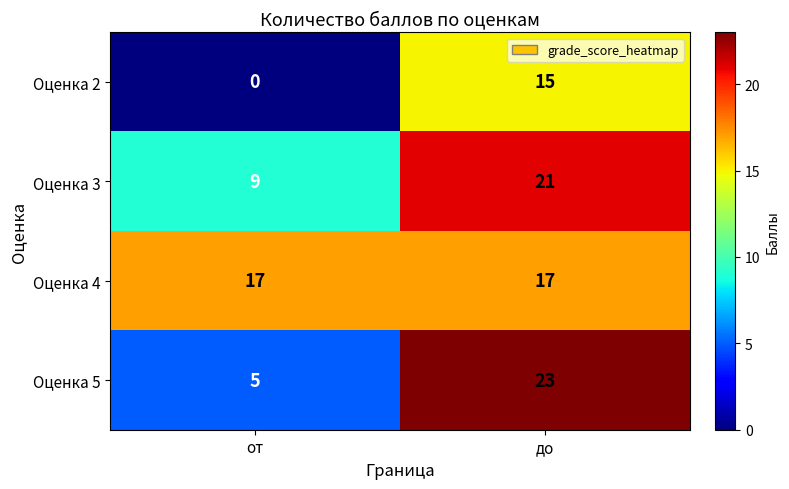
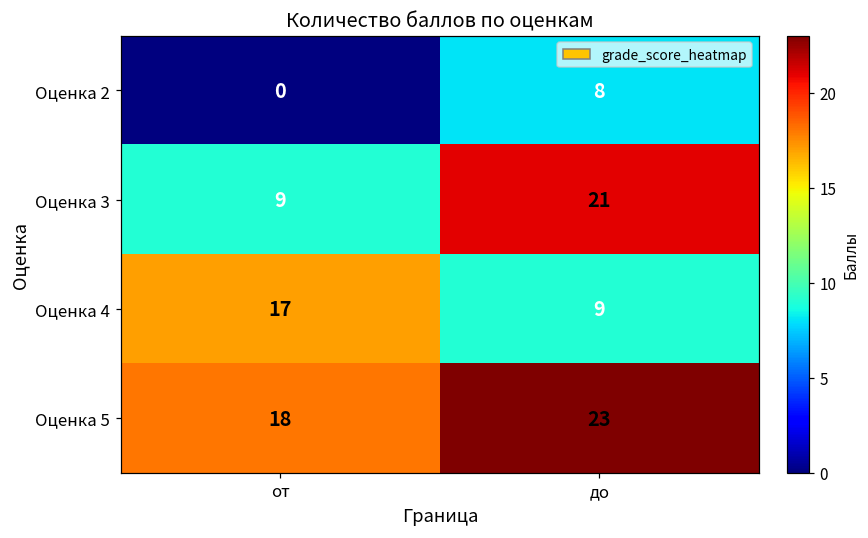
  {
    "Оценка 2": {
      "от": 0,
-     "до": 15
+     "до": 8
    },
    "Оценка 3": {
      "от": 9,
      "до": 21
    },
    "Оценка 4": {
      "от": 17,
-     "до": 17
+     "до": 9
    },
    "Оценка 5": {
-     "от": 5,
+     "от": 18,
      "до": 23
    }
  }
